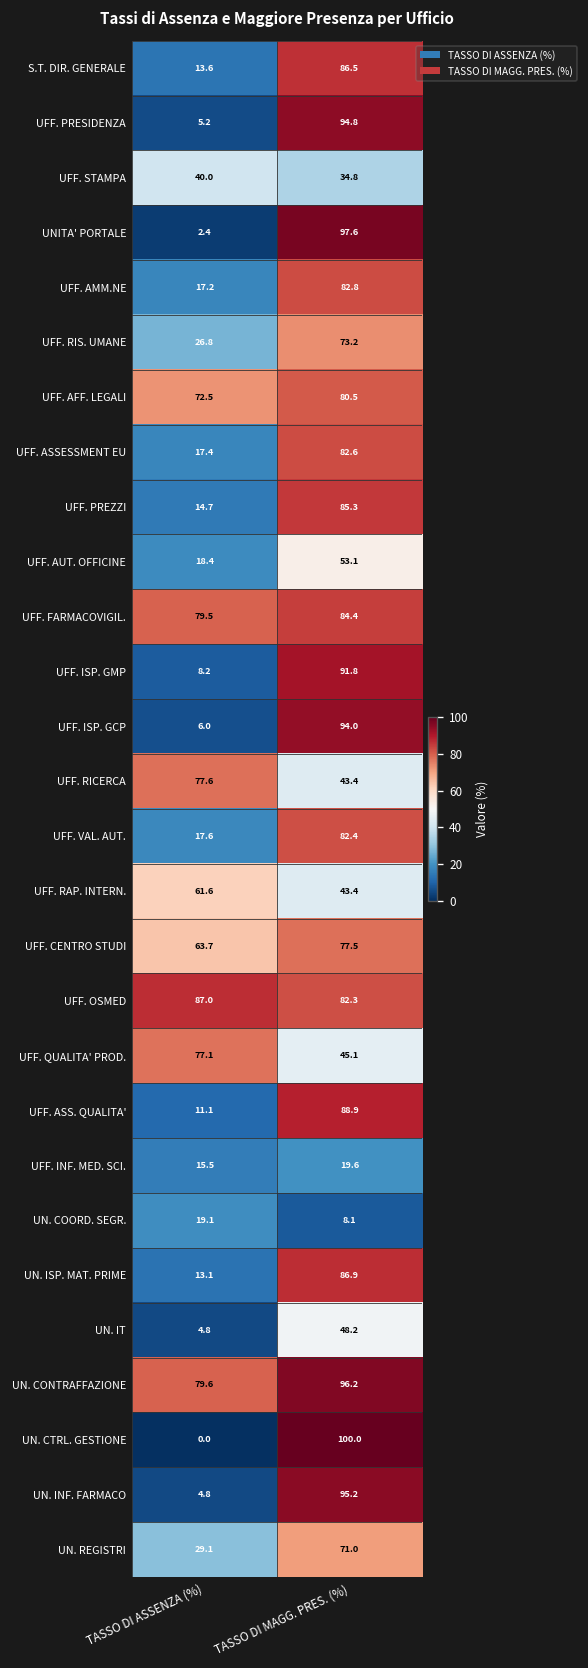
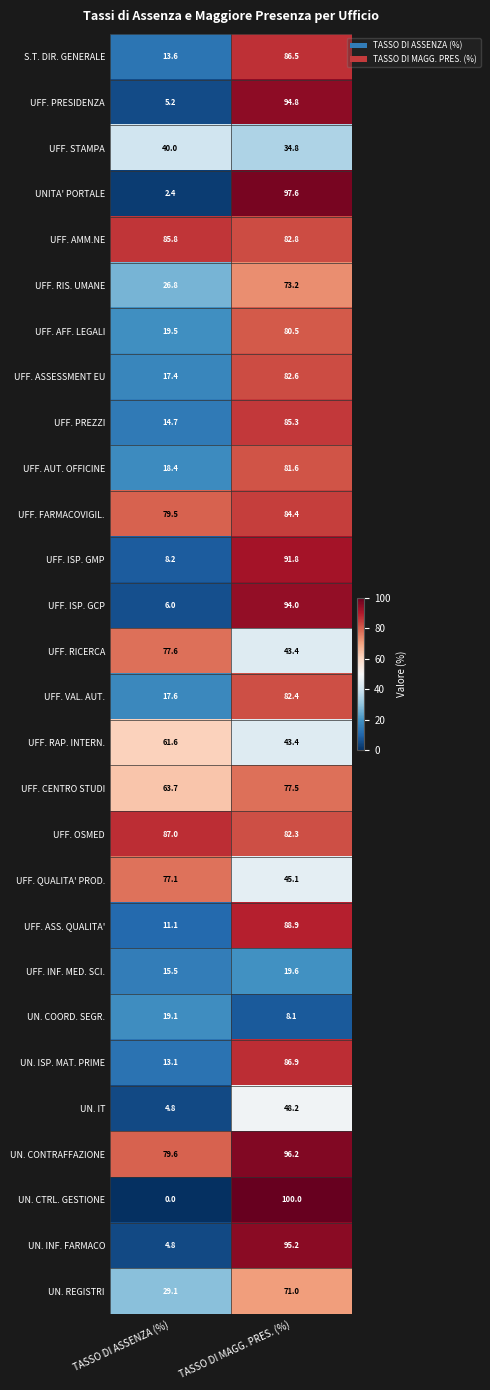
  {
    "S.T. DIR. GENERALE": {
      "TASSO DI ASSENZA (%)": 13.6,
      "TASSO DI MAGG. PRES. (%)": 86.5
    },
    "UFF. PRESIDENZA": {
      "TASSO DI ASSENZA (%)": 5.2,
      "TASSO DI MAGG. PRES. (%)": 94.8
    },
    "UFF. STAMPA": {
      "TASSO DI ASSENZA (%)": 40.0,
      "TASSO DI MAGG. PRES. (%)": 34.8
    },
    "UNITA' PORTALE": {
      "TASSO DI ASSENZA (%)": 2.4,
      "TASSO DI MAGG. PRES. (%)": 97.6
    },
    "UFF. AMM.NE": {
-     "TASSO DI ASSENZA (%)": 17.2,
+     "TASSO DI ASSENZA (%)": 85.8,
      "TASSO DI MAGG. PRES. (%)": 82.8
    },
    "UFF. RIS. UMANE": {
      "TASSO DI ASSENZA (%)": 26.8,
      "TASSO DI MAGG. PRES. (%)": 73.2
    },
    "UFF. AFF. LEGALI": {
-     "TASSO DI ASSENZA (%)": 72.5,
+     "TASSO DI ASSENZA (%)": 19.5,
      "TASSO DI MAGG. PRES. (%)": 80.5
    },
    "UFF. ASSESSMENT EU": {
      "TASSO DI ASSENZA (%)": 17.4,
      "TASSO DI MAGG. PRES. (%)": 82.6
    },
    "UFF. PREZZI": {
      "TASSO DI ASSENZA (%)": 14.7,
      "TASSO DI MAGG. PRES. (%)": 85.3
    },
    "UFF. AUT. OFFICINE": {
      "TASSO DI ASSENZA (%)": 18.4,
-     "TASSO DI MAGG. PRES. (%)": 53.1
+     "TASSO DI MAGG. PRES. (%)": 81.6
    },
    "UFF. FARMACOVIGIL.": {
      "TASSO DI ASSENZA (%)": 79.5,
      "TASSO DI MAGG. PRES. (%)": 84.4
    },
    "UFF. ISP. GMP": {
      "TASSO DI ASSENZA (%)": 8.2,
      "TASSO DI MAGG. PRES. (%)": 91.8
    },
    "UFF. ISP. GCP": {
      "TASSO DI ASSENZA (%)": 6.0,
      "TASSO DI MAGG. PRES. (%)": 94.0
    },
    "UFF. RICERCA": {
      "TASSO DI ASSENZA (%)": 77.6,
      "TASSO DI MAGG. PRES. (%)": 43.4
    },
    "UFF. VAL. AUT.": {
      "TASSO DI ASSENZA (%)": 17.6,
      "TASSO DI MAGG. PRES. (%)": 82.4
    },
    "UFF. RAP. INTERN.": {
      "TASSO DI ASSENZA (%)": 61.6,
      "TASSO DI MAGG. PRES. (%)": 43.4
    },
    "UFF. CENTRO STUDI": {
      "TASSO DI ASSENZA (%)": 63.7,
      "TASSO DI MAGG. PRES. (%)": 77.5
    },
    "UFF. OSMED": {
      "TASSO DI ASSENZA (%)": 87.0,
      "TASSO DI MAGG. PRES. (%)": 82.3
    },
    "UFF. QUALITA' PROD.": {
      "TASSO DI ASSENZA (%)": 77.1,
      "TASSO DI MAGG. PRES. (%)": 45.1
    },
    "UFF. ASS. QUALITA'": {
      "TASSO DI ASSENZA (%)": 11.1,
      "TASSO DI MAGG. PRES. (%)": 88.9
    },
    "UFF. INF. MED. SCI.": {
      "TASSO DI ASSENZA (%)": 15.5,
      "TASSO DI MAGG. PRES. (%)": 19.6
    },
    "UN. COORD. SEGR.": {
      "TASSO DI ASSENZA (%)": 19.1,
      "TASSO DI MAGG. PRES. (%)": 8.1
    },
    "UN. ISP. MAT. PRIME": {
      "TASSO DI ASSENZA (%)": 13.1,
      "TASSO DI MAGG. PRES. (%)": 86.9
    },
    "UN. IT": {
      "TASSO DI ASSENZA (%)": 4.8,
      "TASSO DI MAGG. PRES. (%)": 48.2
    },
    "UN. CONTRAFFAZIONE": {
      "TASSO DI ASSENZA (%)": 79.6,
      "TASSO DI MAGG. PRES. (%)": 96.2
    },
    "UN. CTRL. GESTIONE": {
      "TASSO DI ASSENZA (%)": 0.0,
      "TASSO DI MAGG. PRES. (%)": 100.0
    },
    "UN. INF. FARMACO": {
      "TASSO DI ASSENZA (%)": 4.8,
      "TASSO DI MAGG. PRES. (%)": 95.2
    },
    "UN. REGISTRI": {
      "TASSO DI ASSENZA (%)": 29.1,
      "TASSO DI MAGG. PRES. (%)": 71.0
    }
  }
